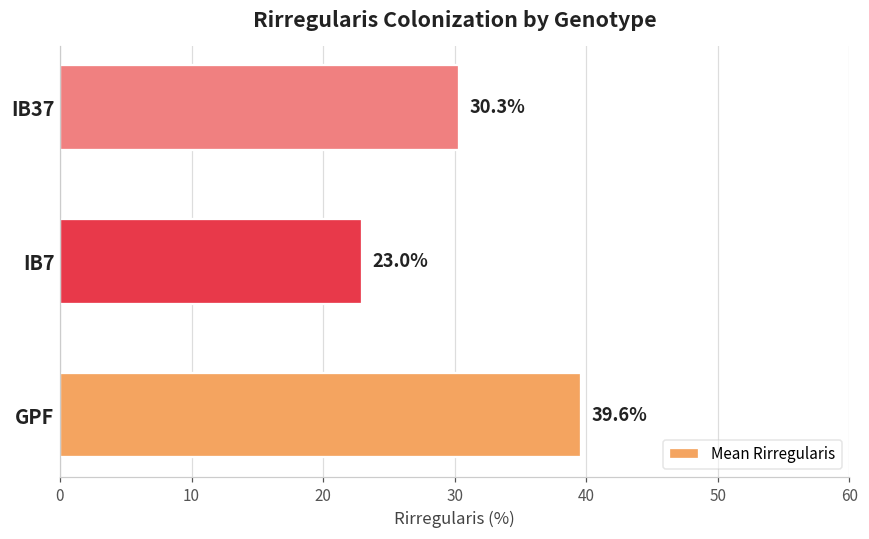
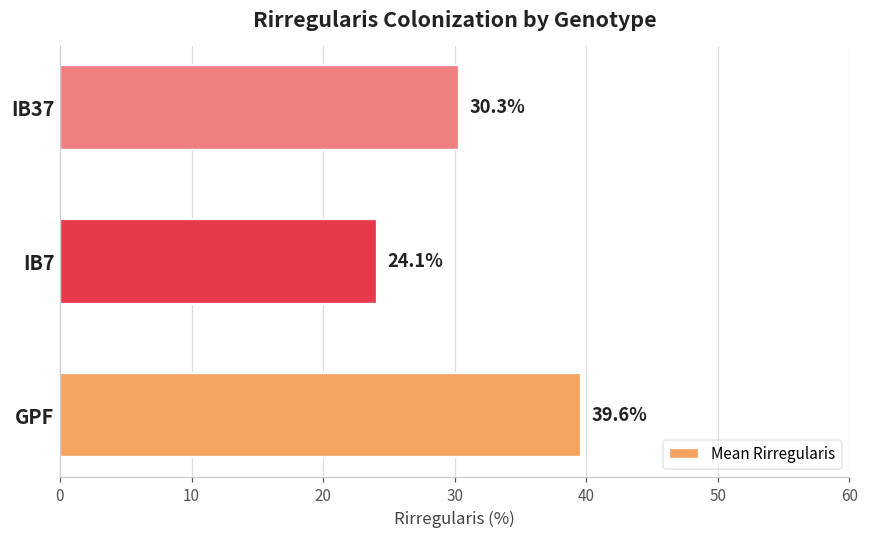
  {
    "IB37": "30.3%",
-   "IB7": "23.0%",
+   "IB7": "24.1%",
    "GPF": "39.6%"
  }
